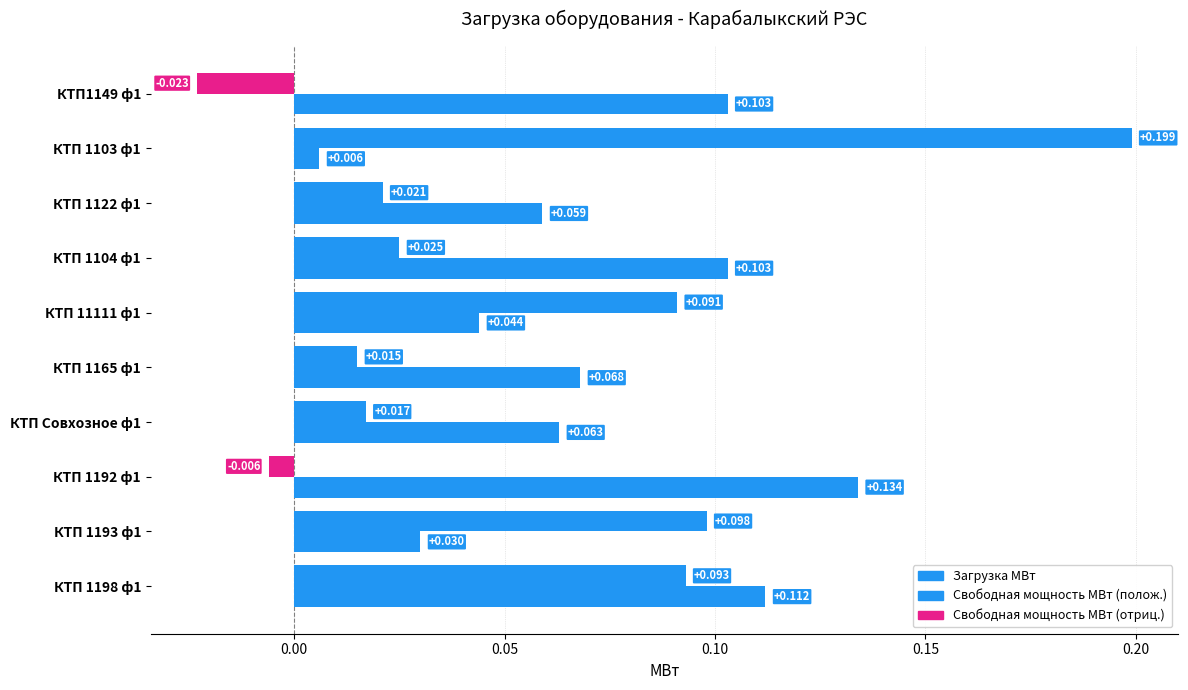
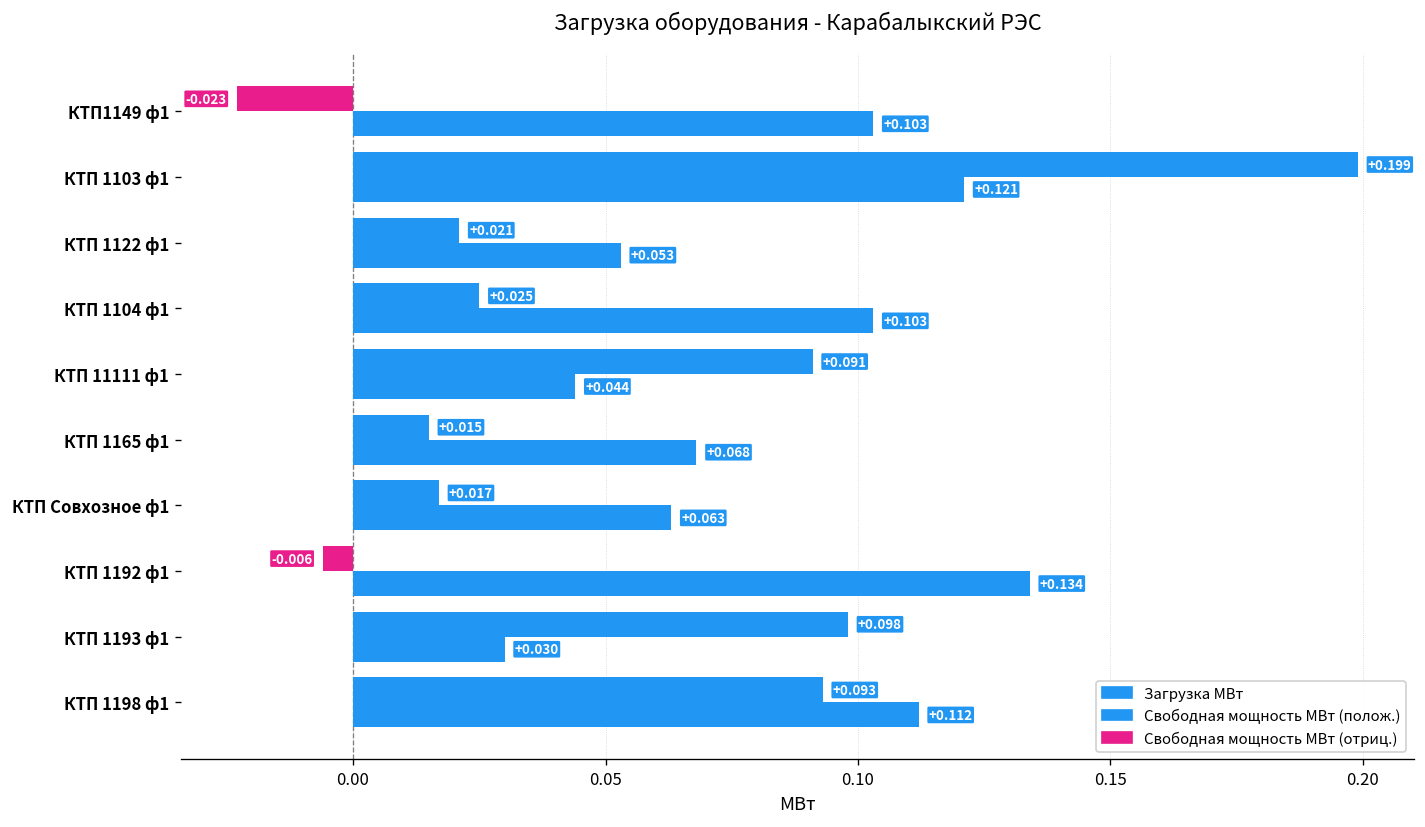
  {
    "Загрузка МВт": {
-     "КТП 1103 ф1": "+0.006",
-     "КТП 1122 ф1": "+0.059"
+     "КТП 1103 ф1": "+0.121",
+     "КТП 1122 ф1": "+0.053"
    }
  }
